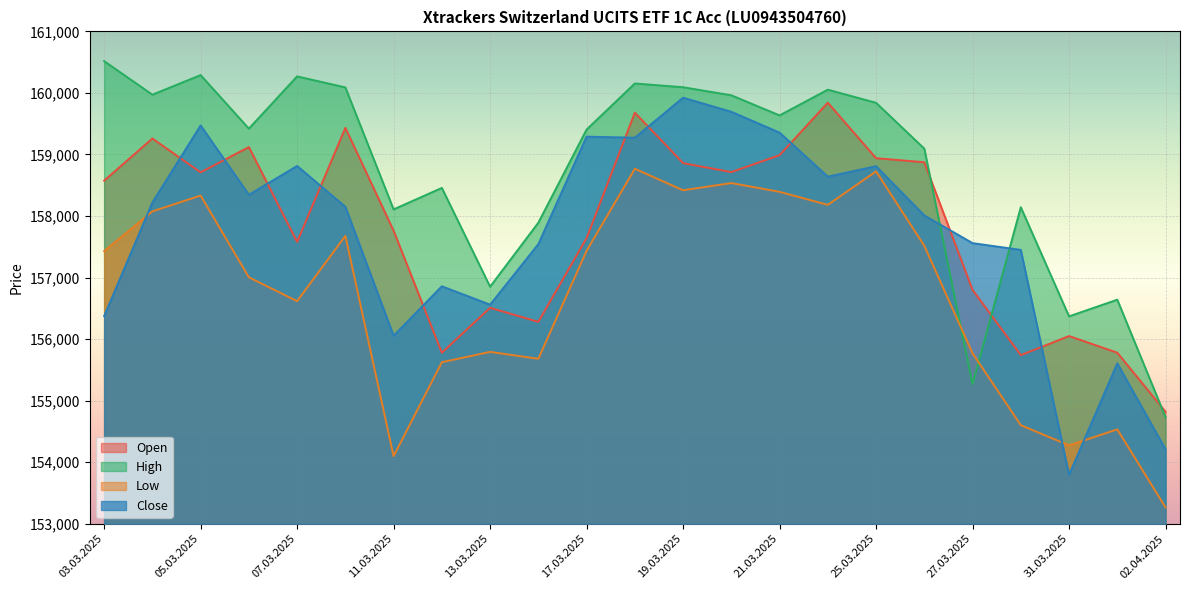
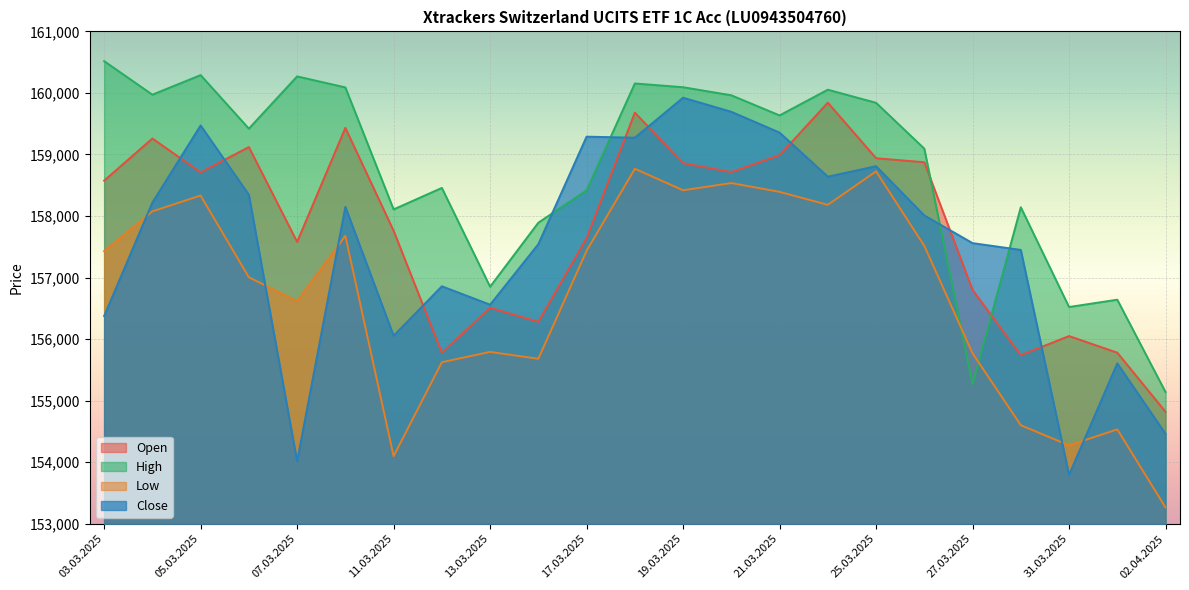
  {
    "High": {
      "03.03.2025": "160,500",
      "05.03.2025": "160,300",
      "07.03.2025": "160,300",
      "11.03.2025": "158,100",
      "13.03.2025": "156,900",
-     "17.03.2025": "159,400",
+     "17.03.2025": "158,400",
      "19.03.2025": "160,100",
      "21.03.2025": "159,600",
      "25.03.2025": "159,800",
      "27.03.2025": "155,300",
-     "31.03.2025": "156,400",
-     "02.04.2025": "154,700"
+     "31.03.2025": "156,500",
+     "02.04.2025": "155,100"
    },
    "Close": {
      "03.03.2025": "156,400",
      "05.03.2025": "159,500",
-     "07.03.2025": "158,800",
+     "07.03.2025": "154,000",
      "11.03.2025": "156,100",
      "13.03.2025": "156,600",
      "17.03.2025": "159,300",
      "19.03.2025": "159,900",
      "21.03.2025": "159,400",
      "25.03.2025": "158,800",
      "27.03.2025": "157,600",
      "31.03.2025": "153,800",
-     "02.04.2025": "154,200"
+     "02.04.2025": "154,500"
    }
  }
